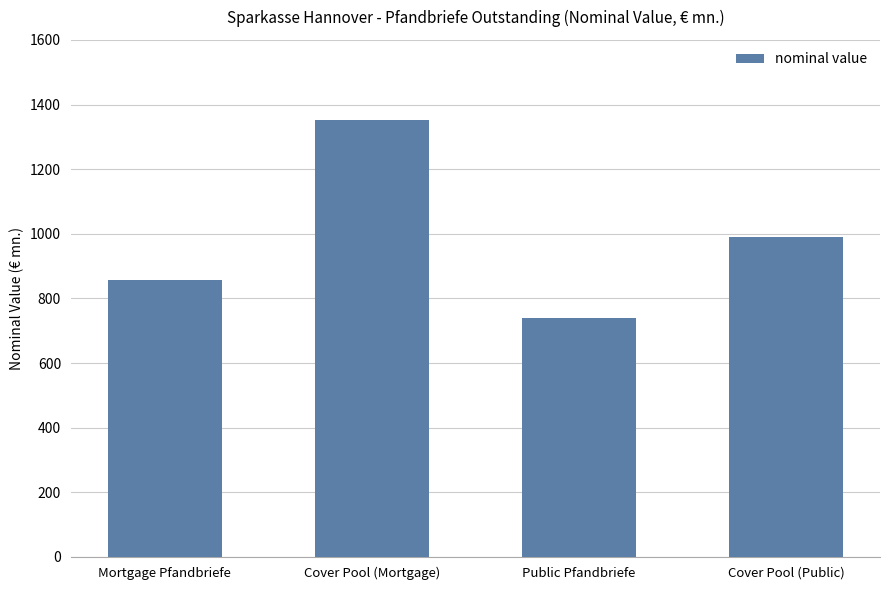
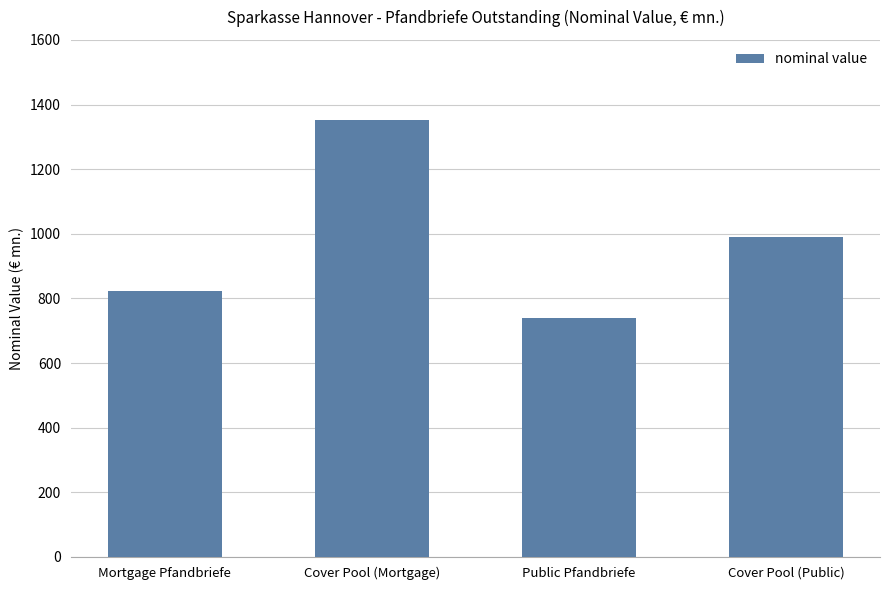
  {
-   "Mortgage Pfandbriefe": 860,
+   "Mortgage Pfandbriefe": 820,
    "Cover Pool (Mortgage)": 1350,
    "Public Pfandbriefe": 740,
    "Cover Pool (Public)": 990
  }
